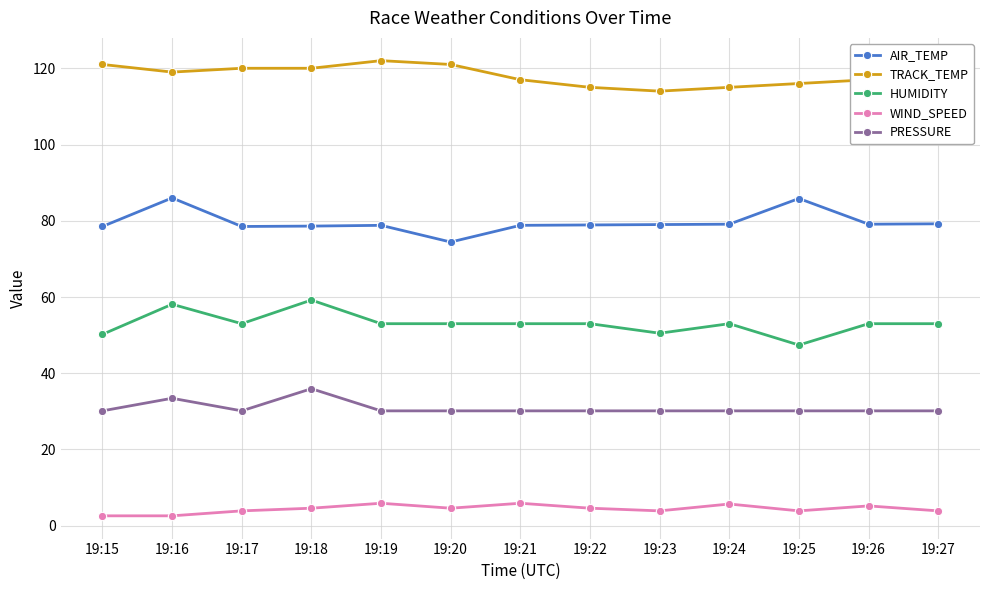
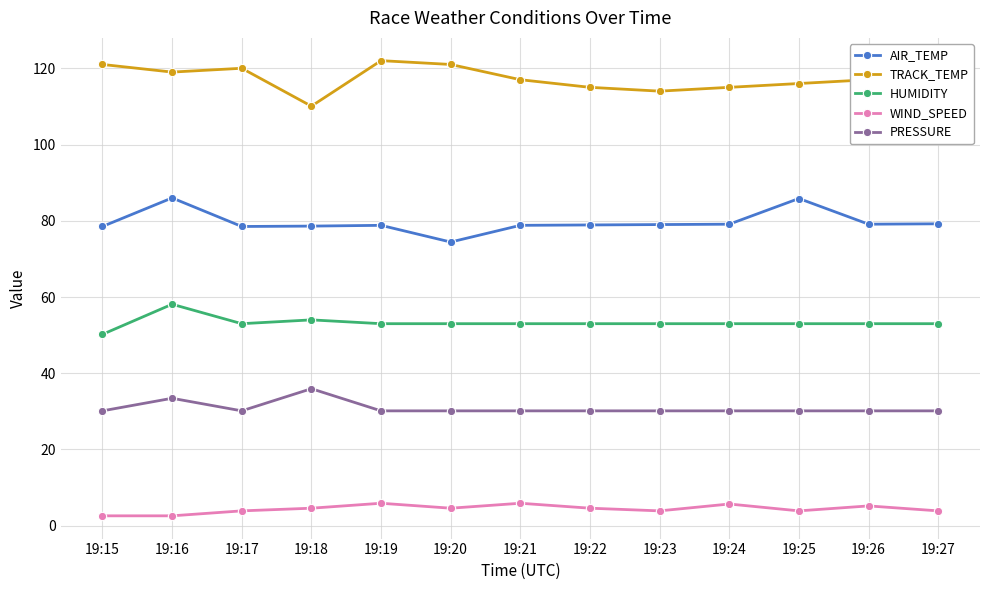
  {
    "AIR_TEMP": {
      "19:15": 78,
      "19:16": 86,
      "19:17": 78,
      "19:18": 79,
      "19:19": 79,
      "19:20": 74,
      "19:21": 79,
      "19:22": 79,
      "19:23": 79,
      "19:24": 79,
      "19:25": 86,
      "19:26": 79,
      "19:27": 79
    },
    "TRACK_TEMP": {
      "19:15": 121,
      "19:16": 119,
      "19:17": 120,
-     "19:18": 120,
+     "19:18": 110,
      "19:19": 122,
      "19:20": 121,
      "19:21": 117,
      "19:22": 115,
      "19:23": 114,
      "19:24": 115,
      "19:25": 116
    },
    "HUMIDITY": {
      "19:15": 50,
      "19:16": 58,
      "19:17": 53,
-     "19:18": 59,
+     "19:18": 54,
      "19:19": 53,
      "19:20": 53,
      "19:21": 53,
      "19:22": 53,
-     "19:23": 51,
+     "19:23": 53,
      "19:24": 53,
-     "19:25": 47,
+     "19:25": 53,
      "19:26": 53,
      "19:27": 53
    },
    "WIND_SPEED": {
      "19:15": 3,
      "19:16": 3,
      "19:17": 4,
      "19:18": 5,
      "19:19": 6,
      "19:20": 5,
      "19:21": 6,
      "19:22": 5,
      "19:23": 4,
      "19:24": 6,
      "19:25": 4,
      "19:26": 5,
      "19:27": 4
    },
    "PRESSURE": {
      "19:15": 30,
      "19:16": 33,
      "19:17": 30,
      "19:18": 36,
      "19:19": 30,
      "19:20": 30,
      "19:21": 30,
      "19:22": 30,
      "19:23": 30,
      "19:24": 30,
      "19:25": 30,
      "19:26": 30,
      "19:27": 30
    }
  }
